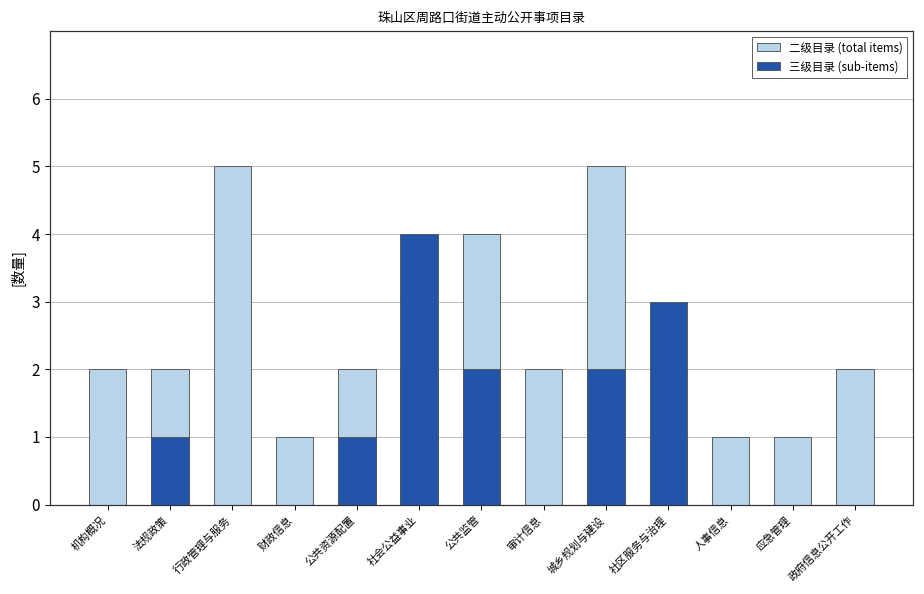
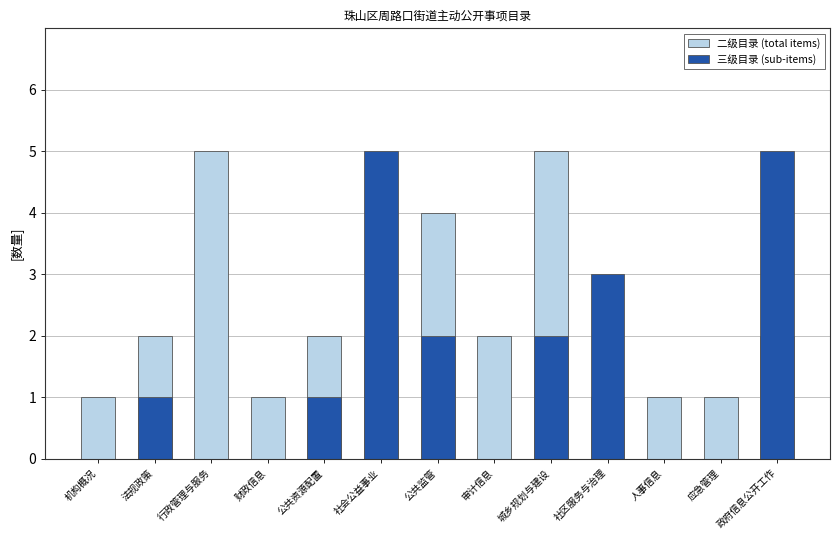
  {
    "二级目录 (total items)": {
-     "机构概况": 2,
+     "机构概况": 1,
      "法规政策": 2,
      "行政管理与服务": 5,
      "财政信息": 1,
      "公共资源配置": 2,
      "公共监管": 4,
      "审计信息": 2,
      "城乡规划与建设": 5,
      "人事信息": 1,
      "应急管理": 1
    },
    "三级目录 (sub-items)": {
      "机构概况": 0,
      "行政管理与服务": 0,
      "财政信息": 0,
-     "社会公益事业": 4,
+     "社会公益事业": 5,
      "审计信息": 0,
      "社区服务与治理": 3,
      "人事信息": 0,
      "应急管理": 0,
-     "政府信息公开工作": 0
+     "政府信息公开工作": 5
    }
  }
